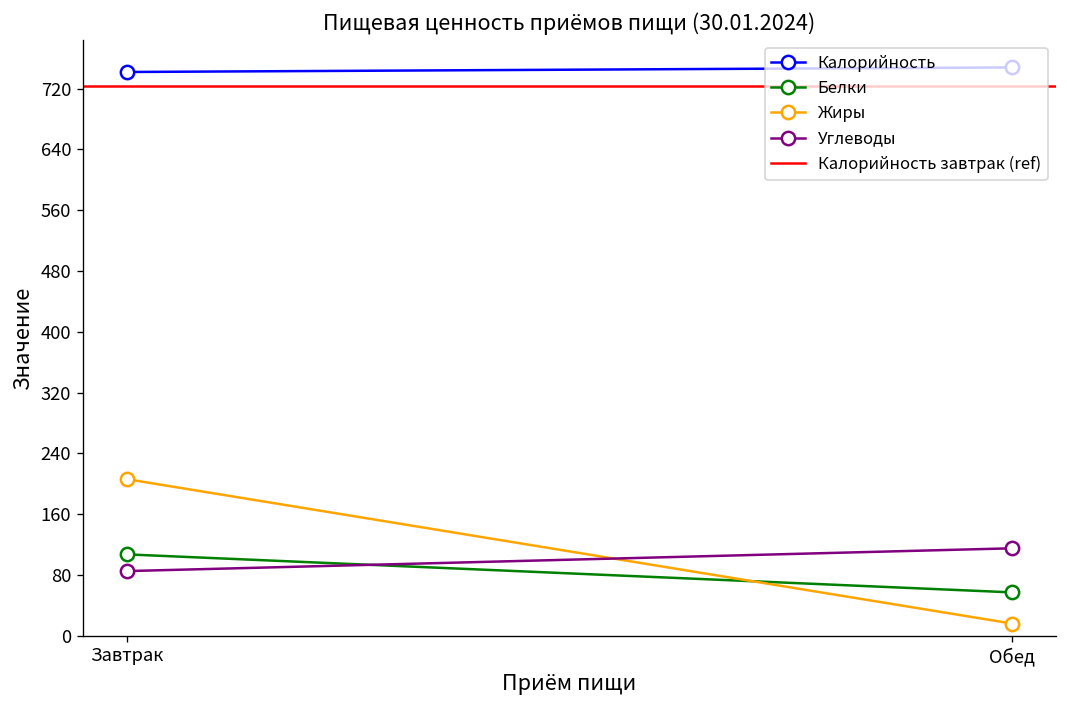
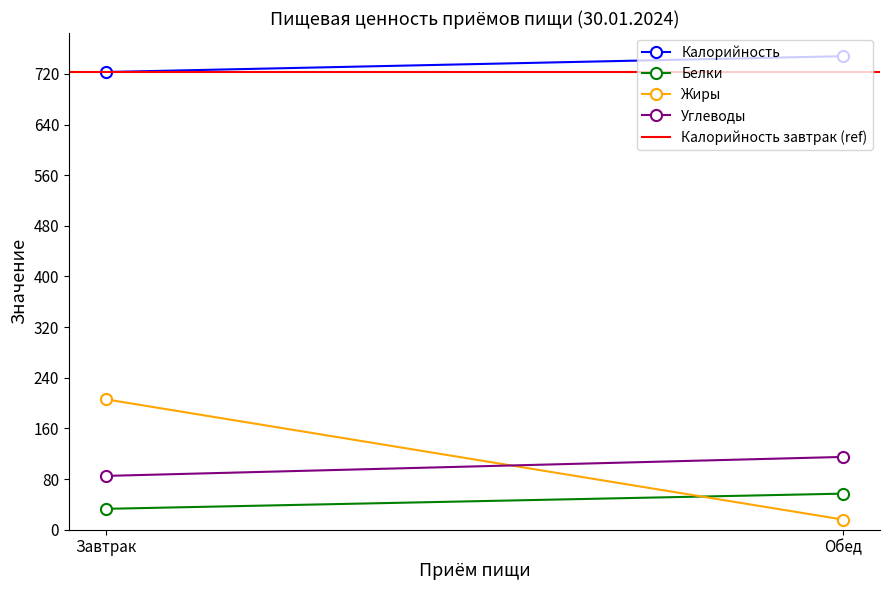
  {
    "Калорийность": {
-     "Завтрак": 740
+     "Завтрак": 720
    },
    "Белки": {
-     "Завтрак": 110,
+     "Завтрак": 30,
      "Обед": 60
    },
    "Жиры": {
      "Завтрак": 210,
      "Обед": 20
    },
    "Углеводы": {
      "Завтрак": 90,
      "Обед": 120
    }
  }
